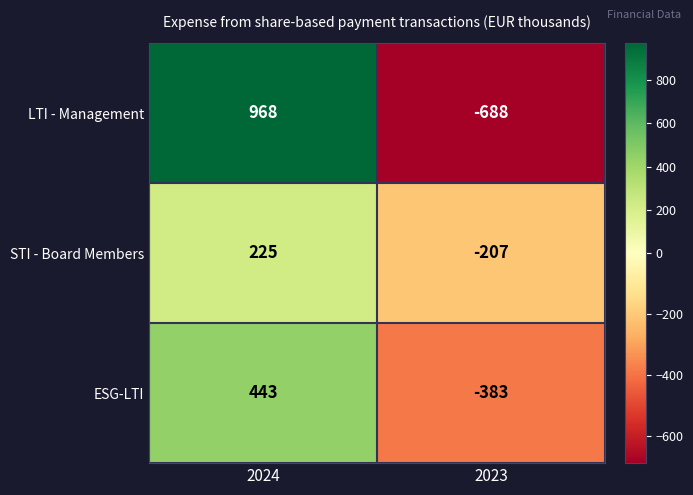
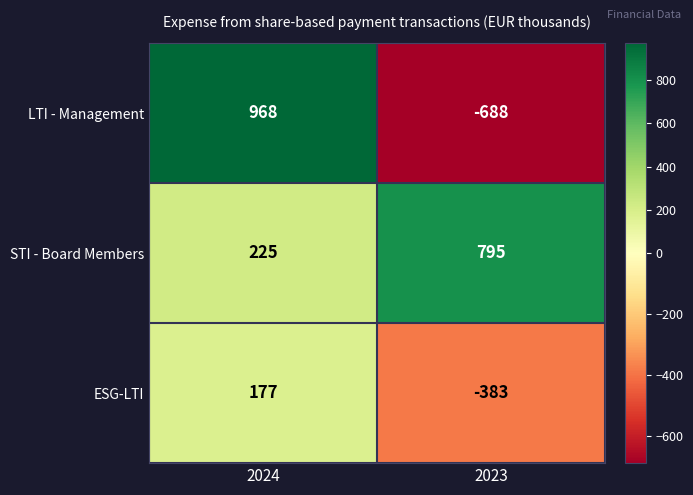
  {
    "LTI - Management": {
      "2024": 968,
      "2023": -688
    },
    "STI - Board Members": {
      "2024": 225,
-     "2023": -207
+     "2023": 795
    },
    "ESG-LTI": {
-     "2024": 443,
+     "2024": 177,
      "2023": -383
    }
  }
